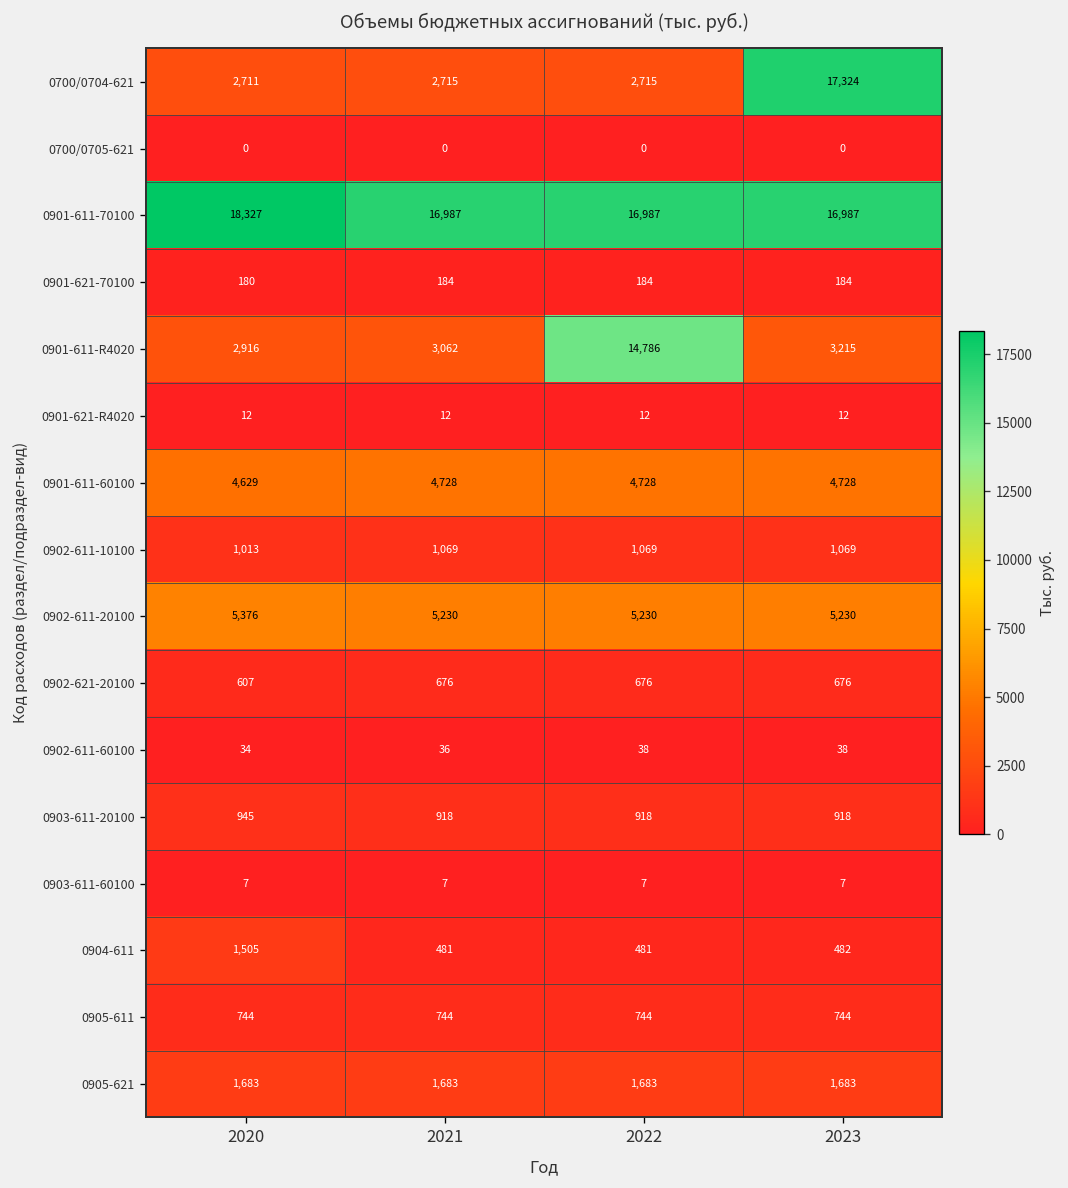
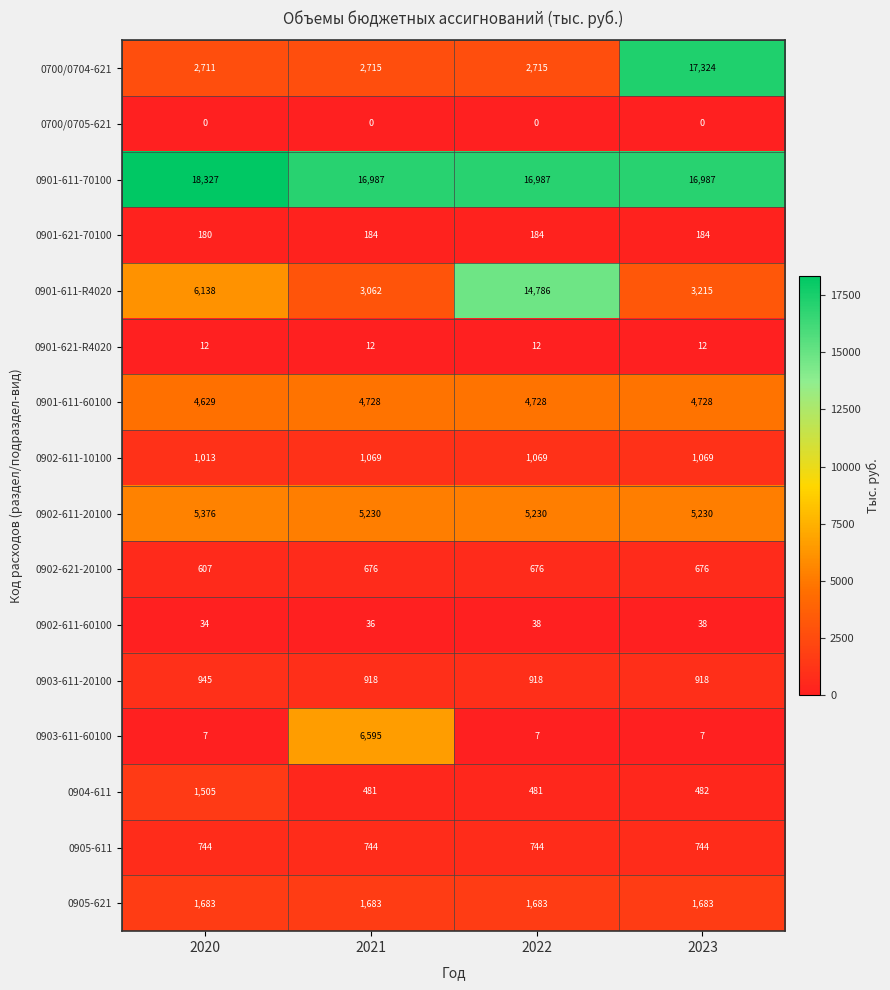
  {
    "0700/0704-621": {
      "2020": "2,711",
      "2021": "2,715",
      "2022": "2,715",
      "2023": "17,324"
    },
    "0700/0705-621": {
      "2020": "0",
      "2021": "0",
      "2022": "0",
      "2023": "0"
    },
    "0901-611-70100": {
      "2020": "18,327",
      "2021": "16,987",
      "2022": "16,987",
      "2023": "16,987"
    },
    "0901-621-70100": {
      "2020": "180",
      "2021": "184",
      "2022": "184",
      "2023": "184"
    },
    "0901-611-R4020": {
-     "2020": "2,916",
+     "2020": "6,138",
      "2021": "3,062",
      "2022": "14,786",
      "2023": "3,215"
    },
    "0901-621-R4020": {
      "2020": "12",
      "2021": "12",
      "2022": "12",
      "2023": "12"
    },
    "0901-611-60100": {
      "2020": "4,629",
      "2021": "4,728",
      "2022": "4,728",
      "2023": "4,728"
    },
    "0902-611-10100": {
      "2020": "1,013",
      "2021": "1,069",
      "2022": "1,069",
      "2023": "1,069"
    },
    "0902-611-20100": {
      "2020": "5,376",
      "2021": "5,230",
      "2022": "5,230",
      "2023": "5,230"
    },
    "0902-621-20100": {
      "2020": "607",
      "2021": "676",
      "2022": "676",
      "2023": "676"
    },
    "0902-611-60100": {
      "2020": "34",
      "2021": "36",
      "2022": "38",
      "2023": "38"
    },
    "0903-611-20100": {
      "2020": "945",
      "2021": "918",
      "2022": "918",
      "2023": "918"
    },
    "0903-611-60100": {
      "2020": "7",
-     "2021": "7",
+     "2021": "6,595",
      "2022": "7",
      "2023": "7"
    },
    "0904-611": {
      "2020": "1,505",
      "2021": "481",
      "2022": "481",
      "2023": "482"
    },
    "0905-611": {
      "2020": "744",
      "2021": "744",
      "2022": "744",
      "2023": "744"
    },
    "0905-621": {
      "2020": "1,683",
      "2021": "1,683",
      "2022": "1,683",
      "2023": "1,683"
    }
  }
